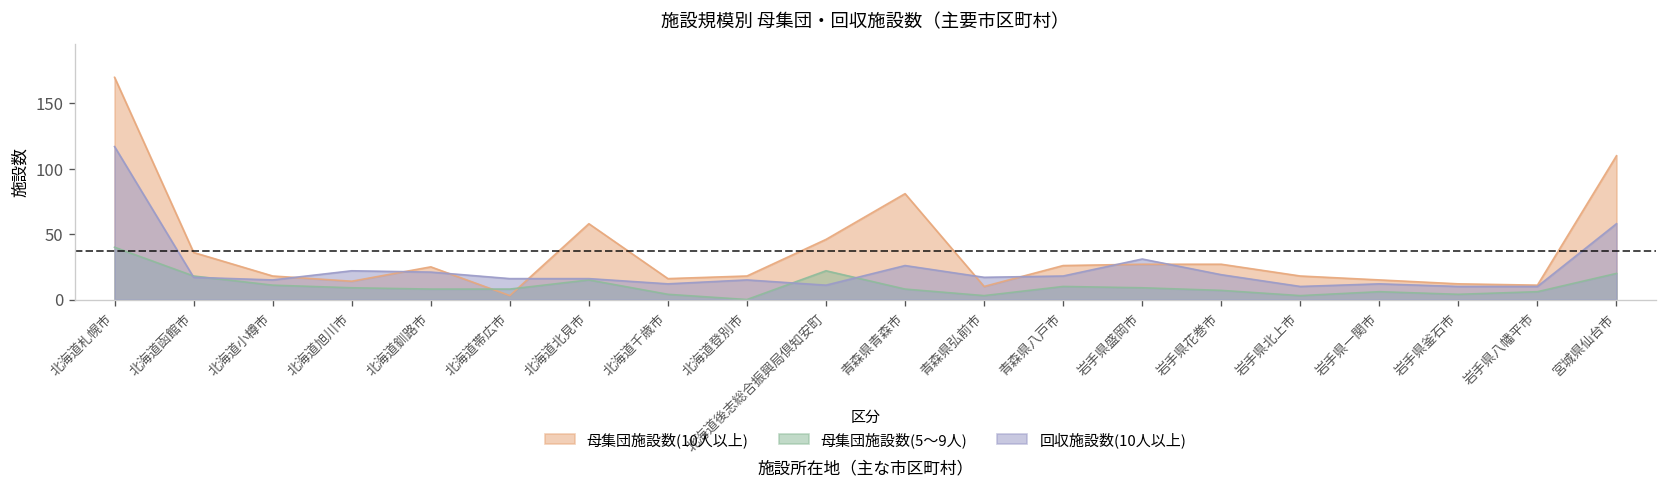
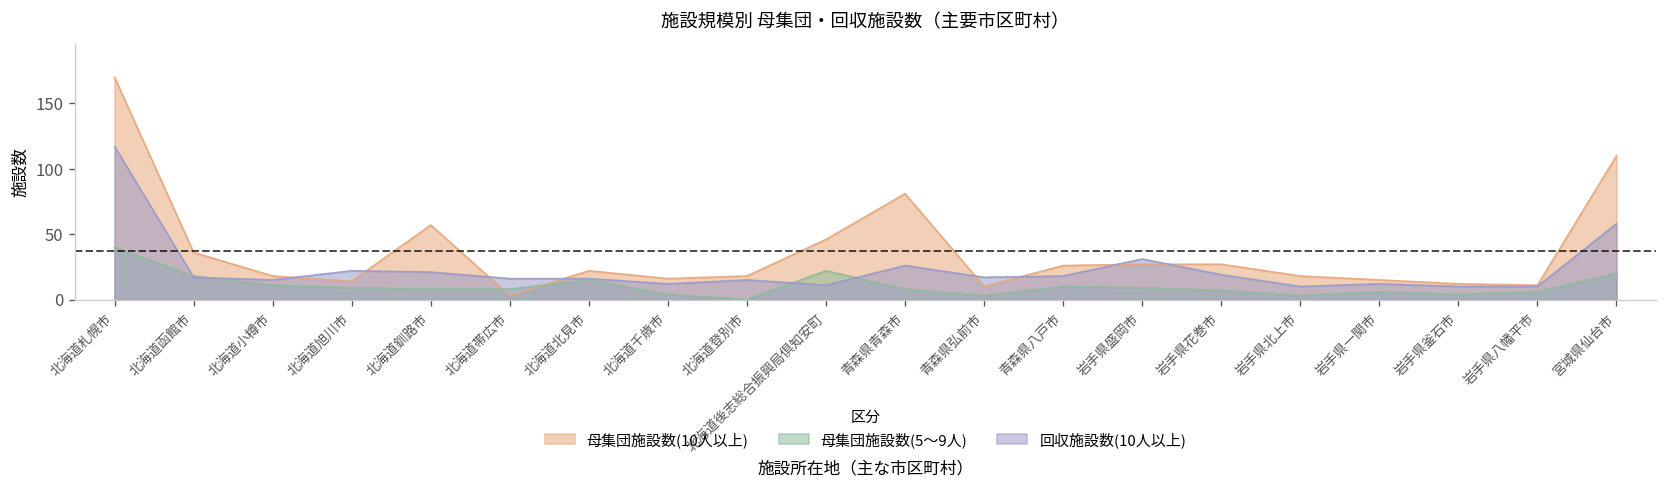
  {
    "母集団施設数(10人以上)": {
      "北海道札幌市": 170,
      "北海道函館市": 36,
      "北海道小樽市": 18,
      "北海道旭川市": 14,
-     "北海道釧路市": 25,
+     "北海道釧路市": 57,
      "北海道帯広市": 3,
-     "北海道北見市": 58,
+     "北海道北見市": 22,
      "北海道千歳市": 16,
      "北海道登別市": 18,
      "北海道後志総合振興局倶知安町": 46,
      "青森県青森市": 81,
      "青森県弘前市": 10,
      "青森県八戸市": 26,
      "岩手県盛岡市": 27,
      "岩手県花巻市": 27,
      "岩手県北上市": 18,
      "岩手県一関市": 15,
      "宮城県仙台市": 110
    }
  }
